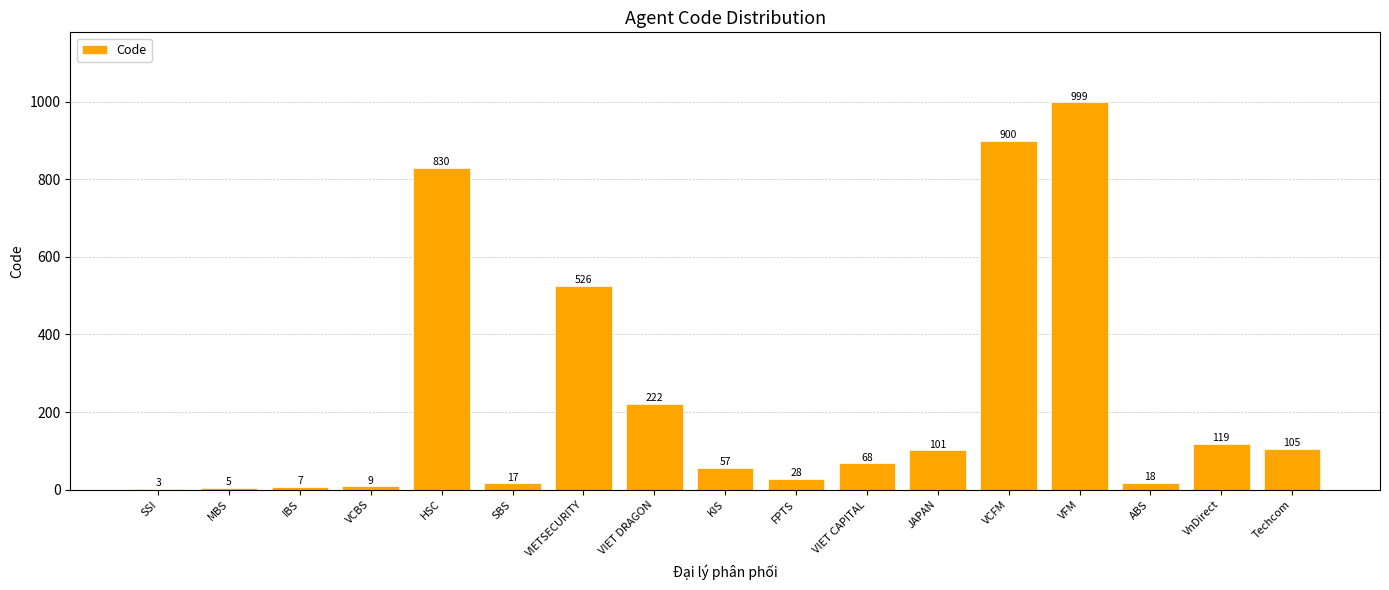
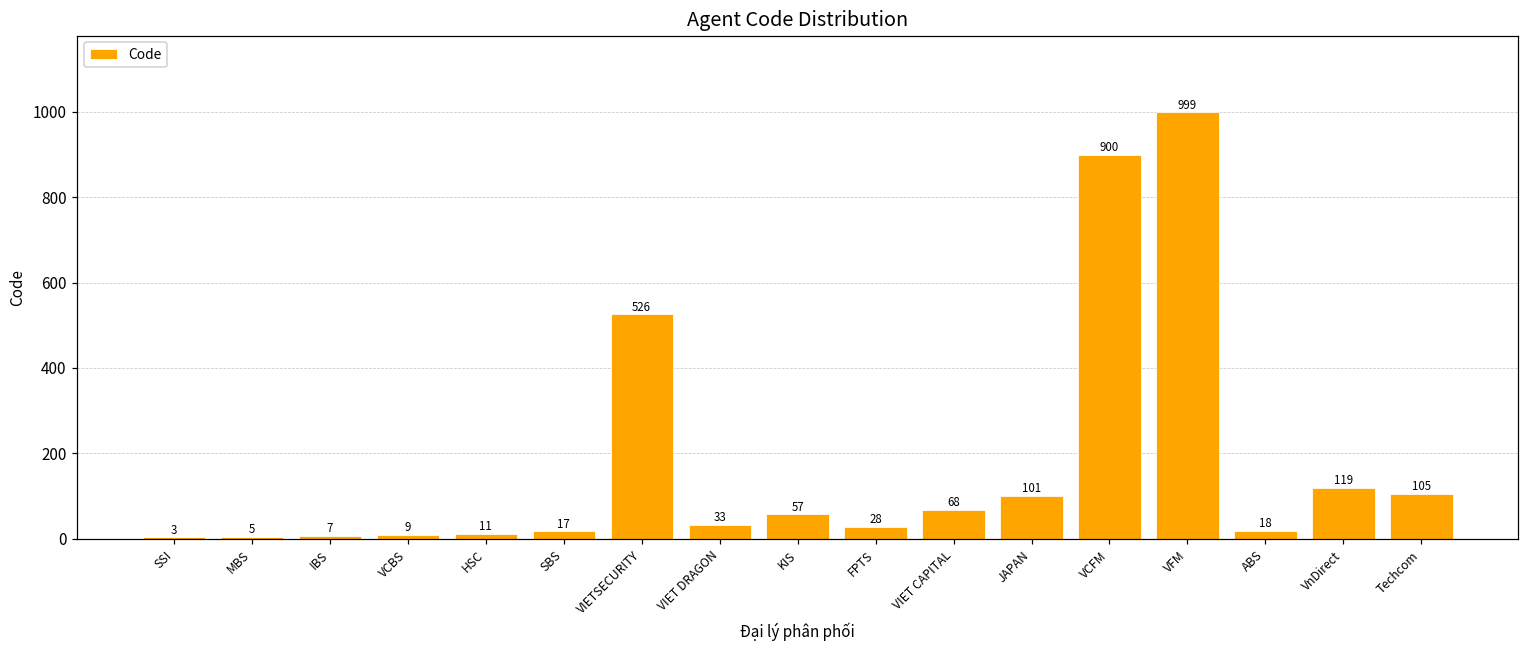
  {
    "SSI": 3,
    "MBS": 5,
    "IBS": 7,
    "VCBS": 9,
-   "HSC": 830,
+   "HSC": 11,
    "SBS": 17,
    "VIETSECURITY": 526,
-   "VIET DRAGON": 222,
+   "VIET DRAGON": 33,
    "KIS": 57,
    "FPTS": 28,
    "VIET CAPITAL": 68,
    "JAPAN": 101,
    "VCFM": 900,
    "VFM": 999,
    "ABS": 18,
    "VnDirect": 119,
    "Techcom": 105
  }
